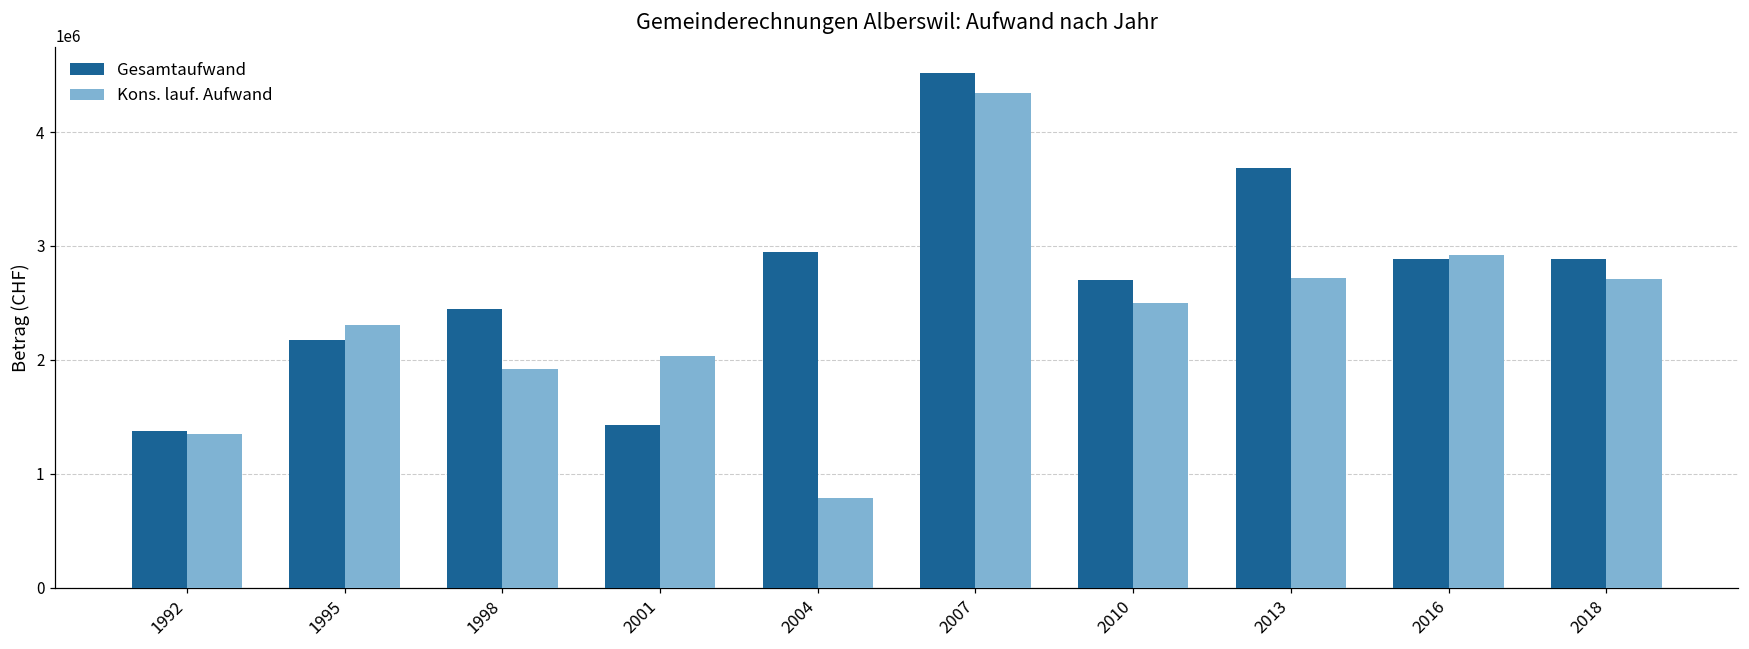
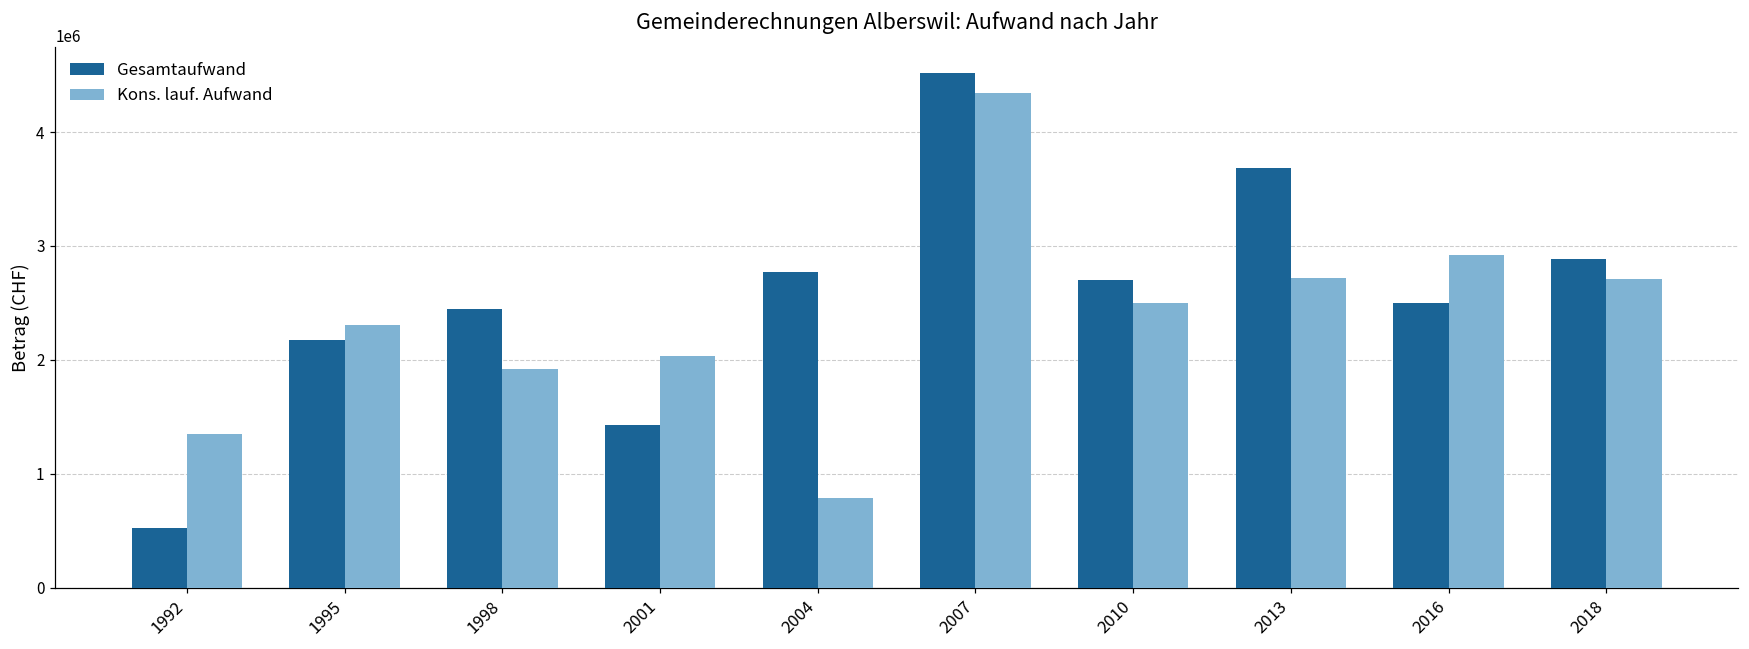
  {
    "Gesamtaufwand": {
-     "1992": 1380000,
+     "1992": 520000,
      "1995": 2180000,
      "1998": 2440000,
      "2001": 1420000,
-     "2004": 2940000,
+     "2004": 2770000,
      "2007": 4520000,
      "2010": 2700000,
      "2013": 3680000,
-     "2016": 2880000,
+     "2016": 2500000,
      "2018": 2880000
    },
    "Kons. lauf. Aufwand": {
      "1992": 1340000,
      "1995": 2300000,
      "1998": 1920000,
      "2001": 2030000,
      "2004": 780000,
      "2007": 4340000,
      "2010": 2490000,
      "2013": 2720000,
      "2016": 2920000,
      "2018": 2710000
    }
  }
